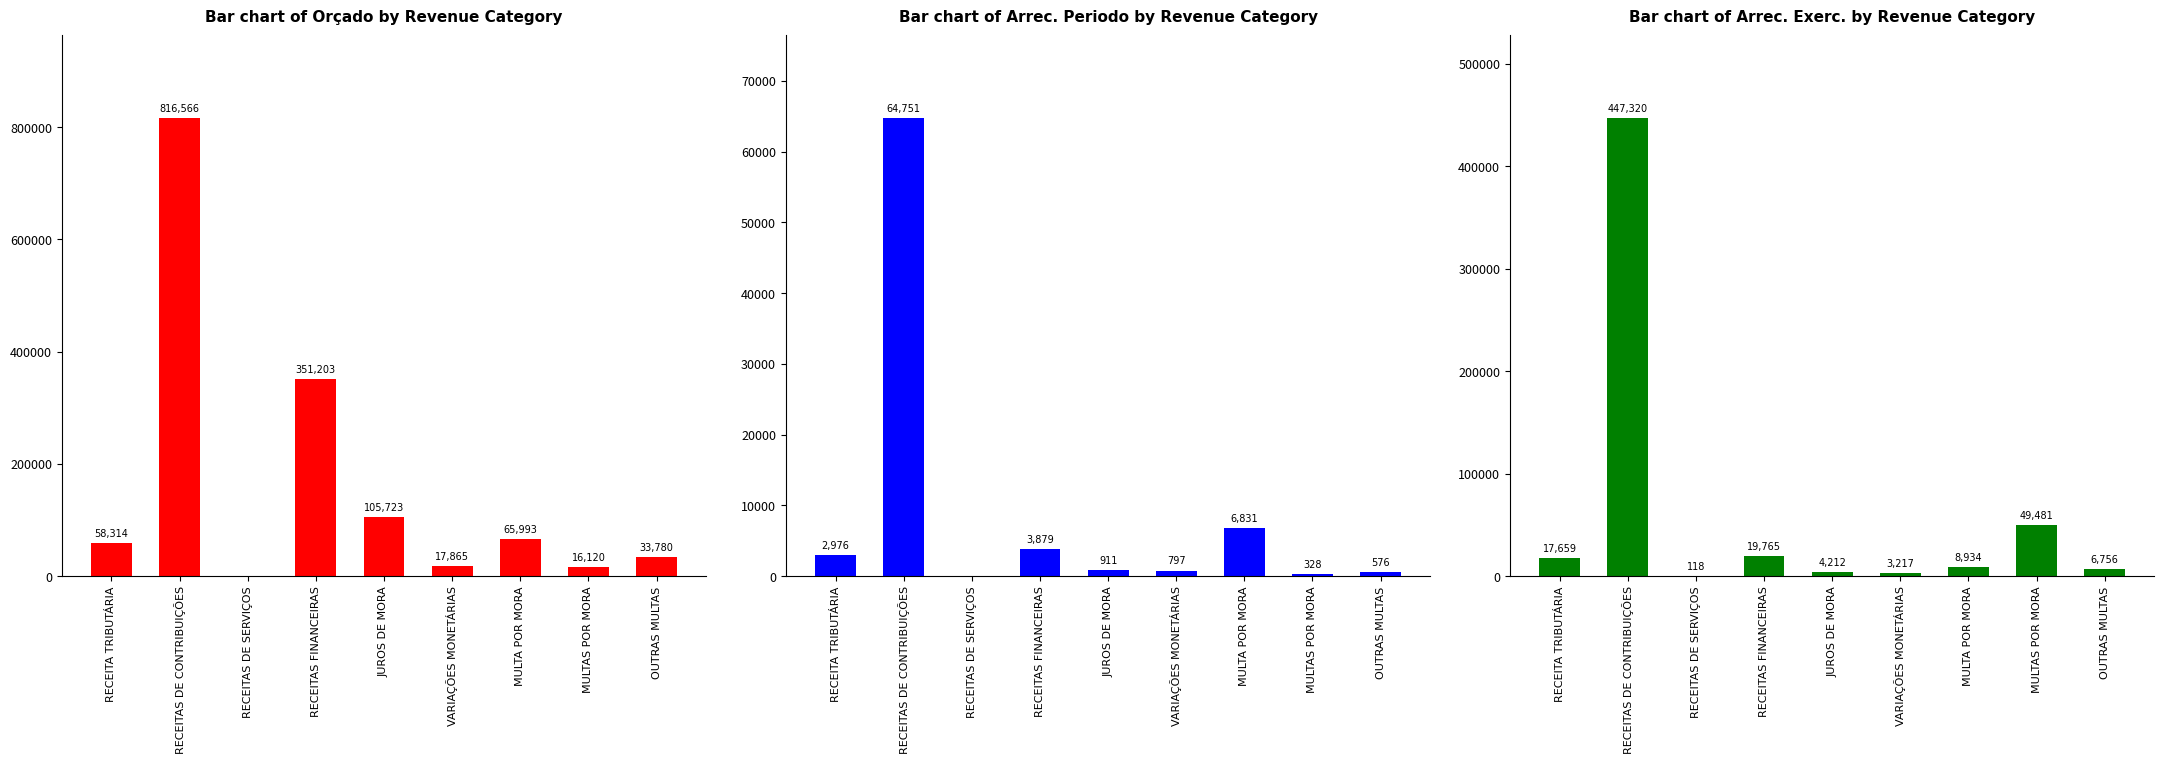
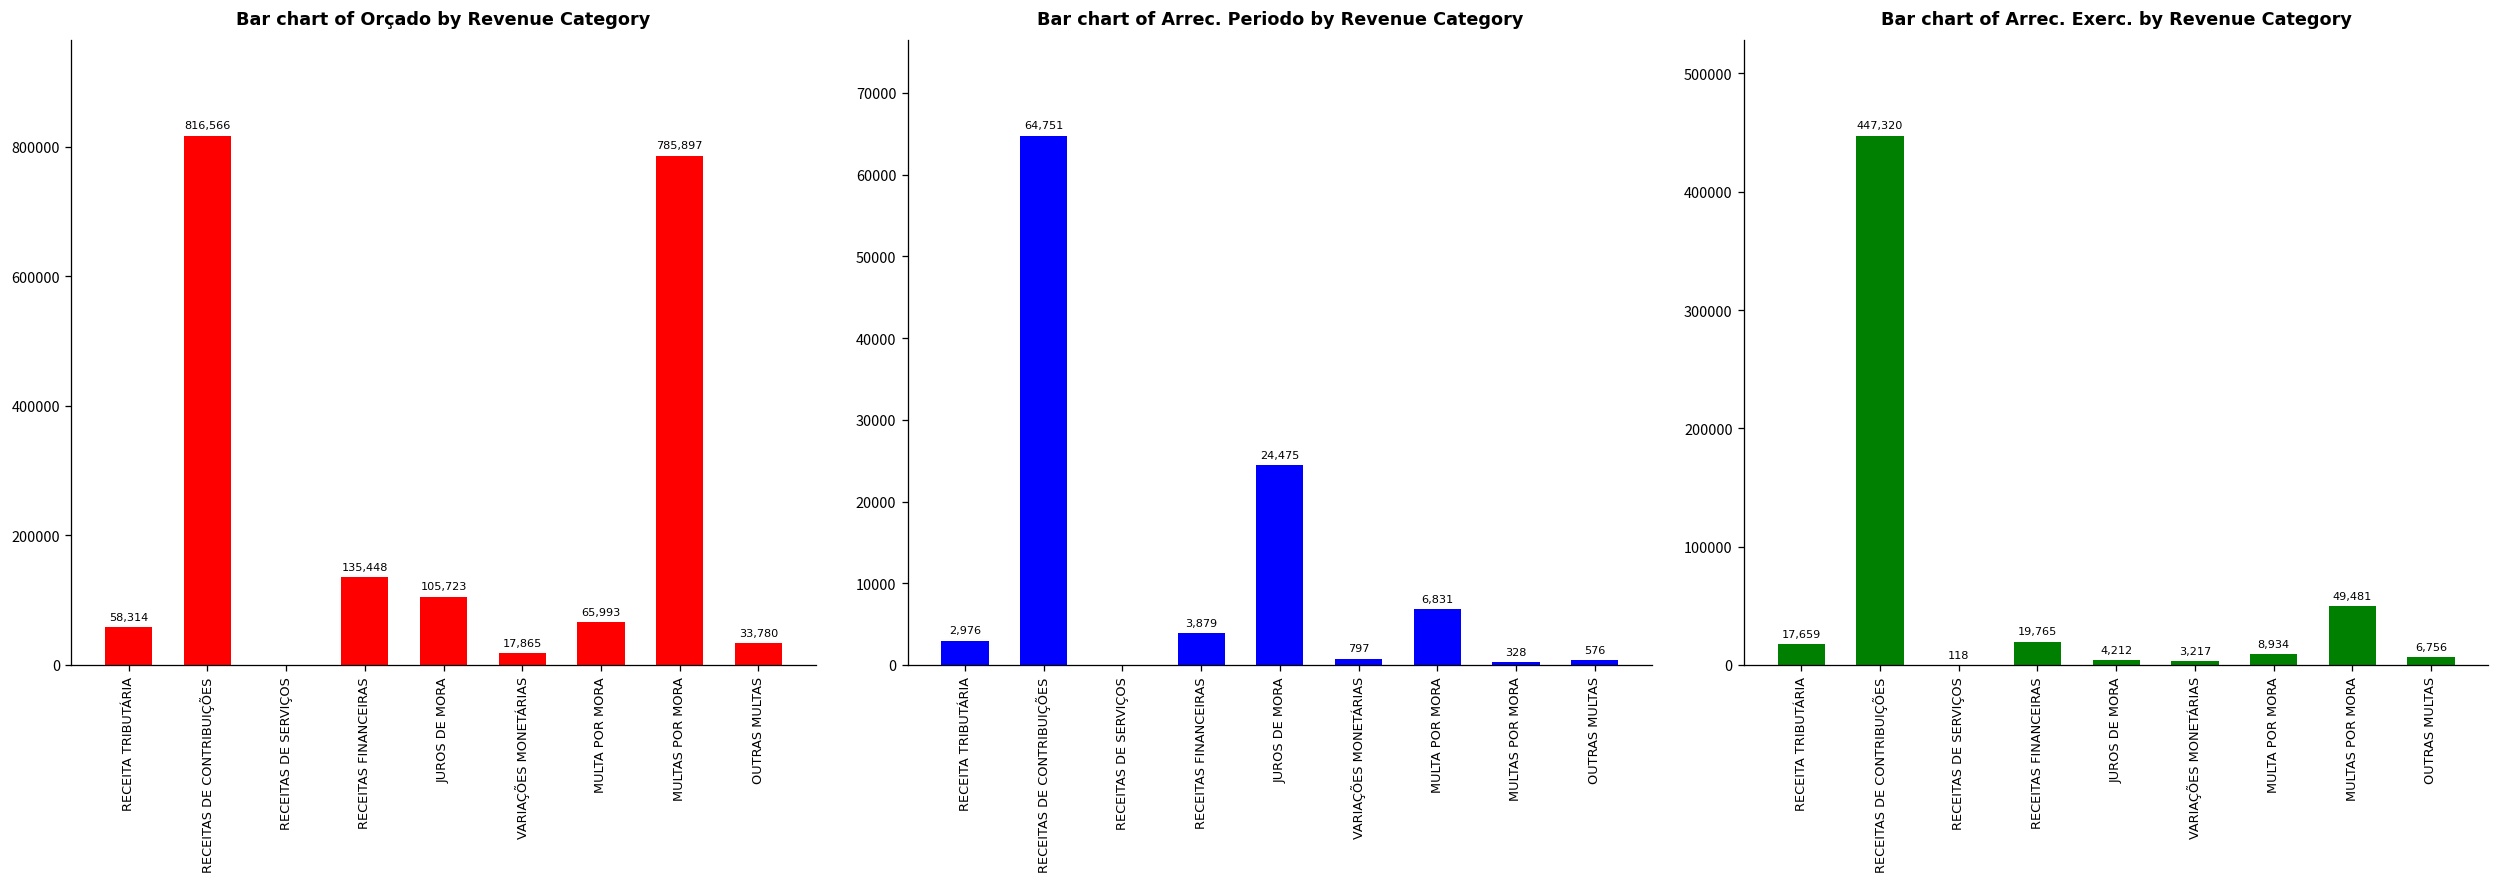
  {
    "Bar chart of Orçado by Revenue Category": {
      "RECEITA TRIBUTÁRIA": "58,314",
      "RECEITAS DE CONTRIBUIÇÕES": "816,566",
-     "RECEITAS FINANCEIRAS": "351,203",
+     "RECEITAS FINANCEIRAS": "135,448",
      "JUROS DE MORA": "105,723",
      "VARIAÇÕES MONETÁRIAS": "17,865",
      "MULTA POR MORA": "65,993",
-     "MULTAS POR MORA": "16,120",
+     "MULTAS POR MORA": "785,897",
      "OUTRAS MULTAS": "33,780"
    },
    "Bar chart of Arrec. Periodo by Revenue Category": {
      "RECEITA TRIBUTÁRIA": "2,976",
      "RECEITAS DE CONTRIBUIÇÕES": "64,751",
      "RECEITAS FINANCEIRAS": "3,879",
-     "JUROS DE MORA": "911",
+     "JUROS DE MORA": "24,475",
      "VARIAÇÕES MONETÁRIAS": "797",
      "MULTA POR MORA": "6,831",
      "MULTAS POR MORA": "328",
      "OUTRAS MULTAS": "576"
    },
    "Bar chart of Arrec. Exerc. by Revenue Category": {
      "RECEITA TRIBUTÁRIA": "17,659",
      "RECEITAS DE CONTRIBUIÇÕES": "447,320",
      "RECEITAS DE SERVIÇOS": "118",
      "RECEITAS FINANCEIRAS": "19,765",
      "JUROS DE MORA": "4,212",
      "VARIAÇÕES MONETÁRIAS": "3,217",
      "MULTA POR MORA": "8,934",
      "MULTAS POR MORA": "49,481",
      "OUTRAS MULTAS": "6,756"
    }
  }
